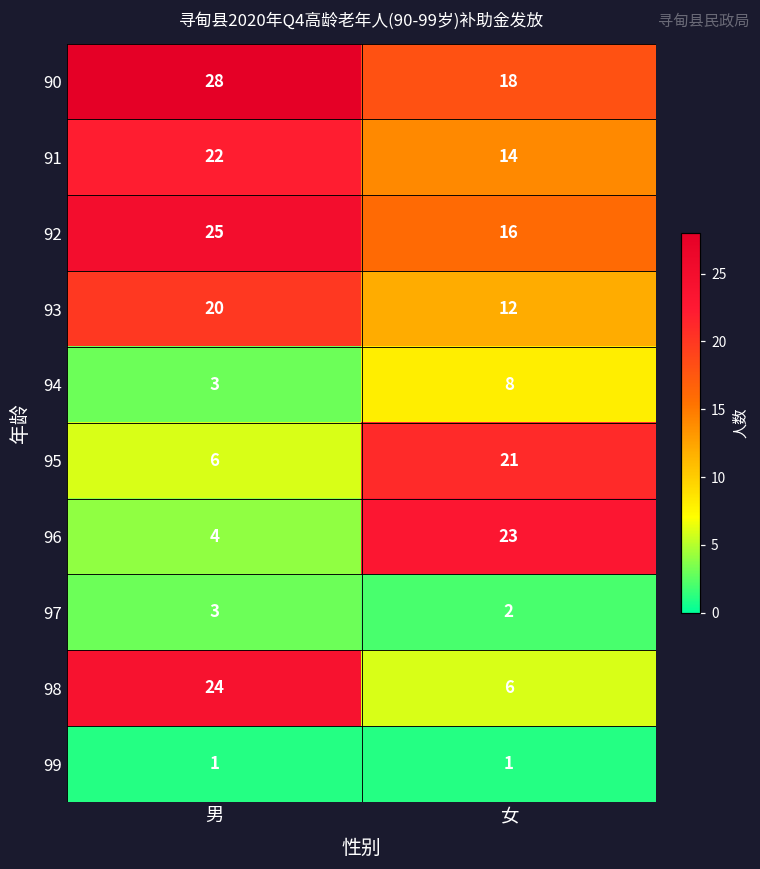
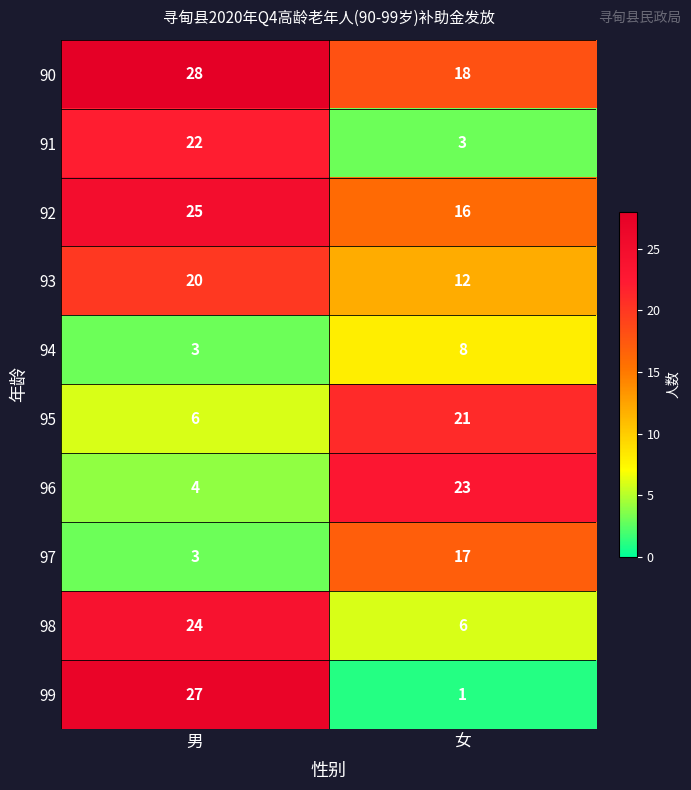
  {
    "90": {
      "男": 28,
      "女": 18
    },
    "91": {
      "男": 22,
-     "女": 14
+     "女": 3
    },
    "92": {
      "男": 25,
      "女": 16
    },
    "93": {
      "男": 20,
      "女": 12
    },
    "94": {
      "男": 3,
      "女": 8
    },
    "95": {
      "男": 6,
      "女": 21
    },
    "96": {
      "男": 4,
      "女": 23
    },
    "97": {
      "男": 3,
-     "女": 2
+     "女": 17
    },
    "98": {
      "男": 24,
      "女": 6
    },
    "99": {
-     "男": 1,
+     "男": 27,
      "女": 1
    }
  }
